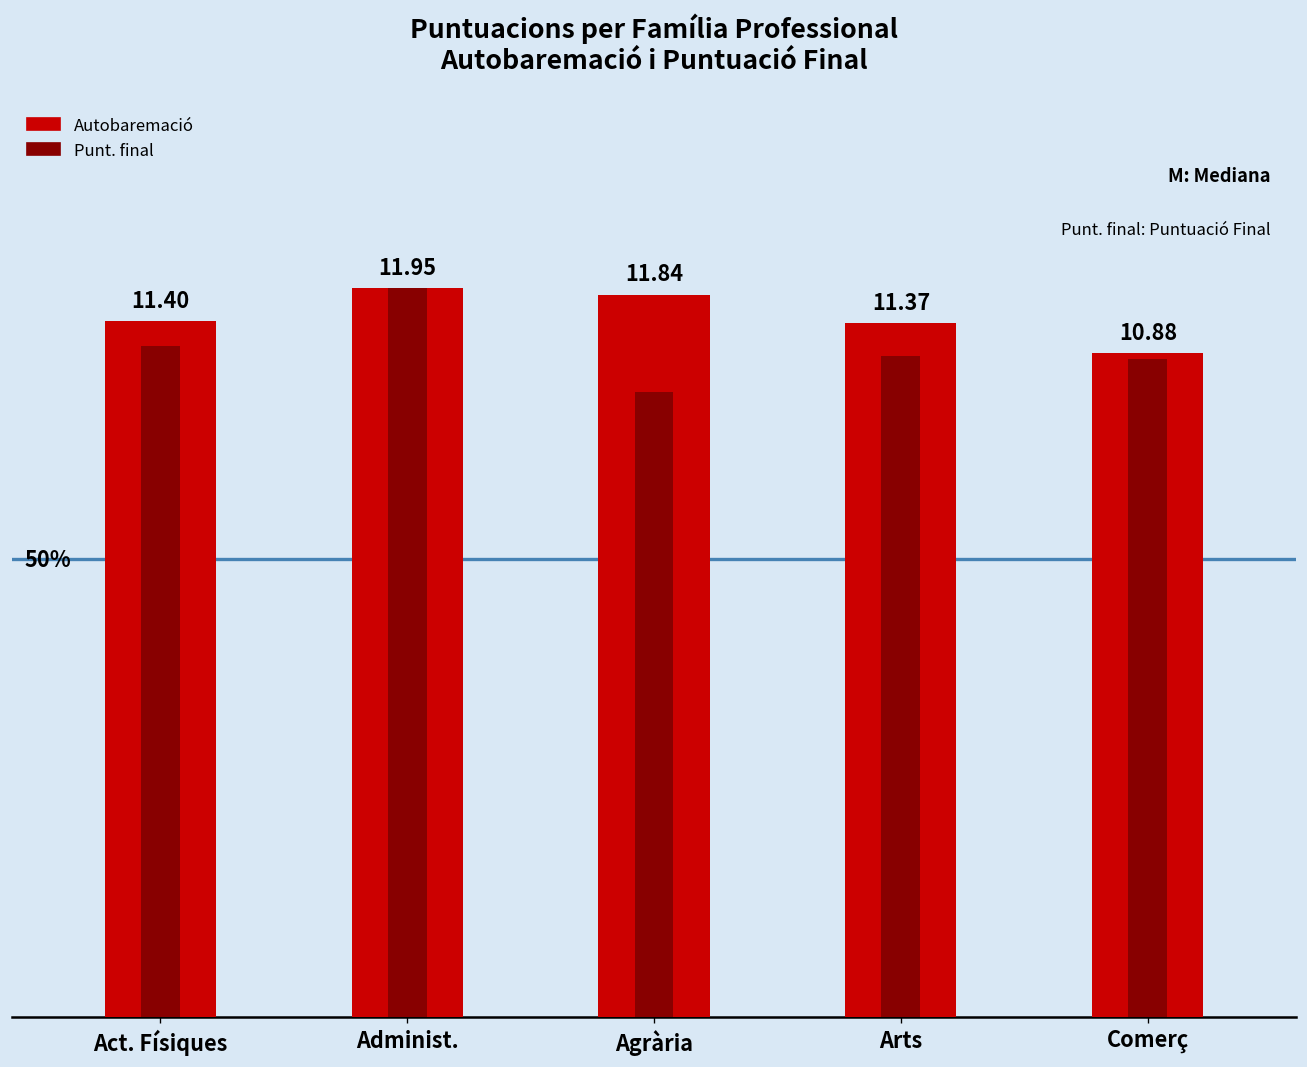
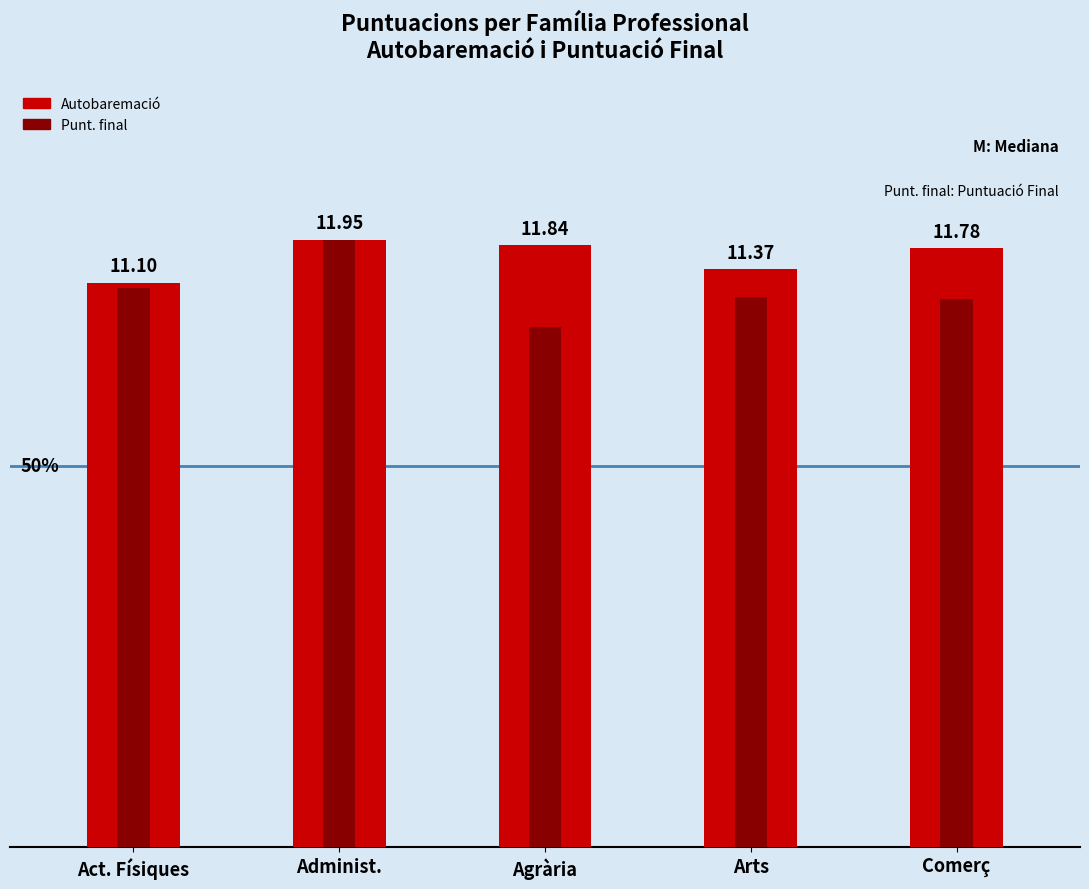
  {
    "Autobaremació": {
-     "Act. Físiques": 11.40,
+     "Act. Físiques": 11.10,
      "Administ.": 11.95,
      "Agrària": 11.84,
      "Arts": 11.37,
-     "Comerç": 10.88
+     "Comerç": 11.78
    },
    "Punt. final": {
      "Administ.": 11.95
    }
  }
